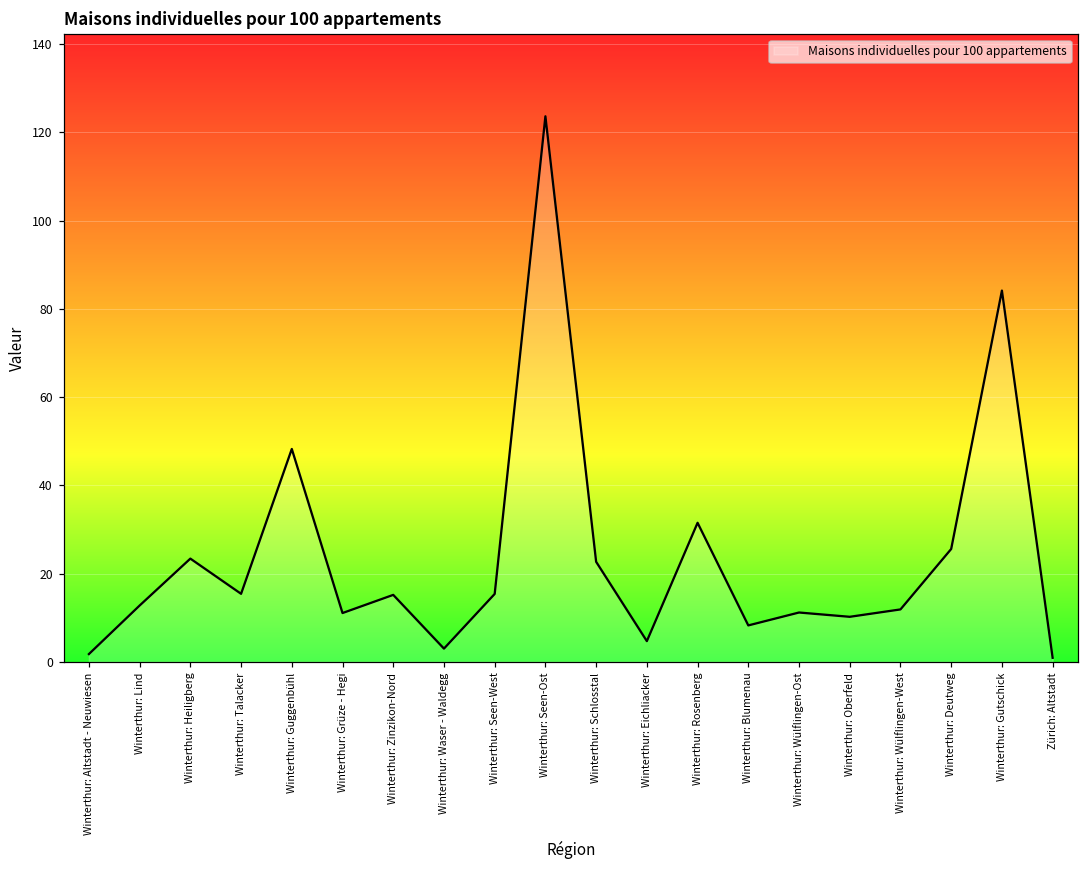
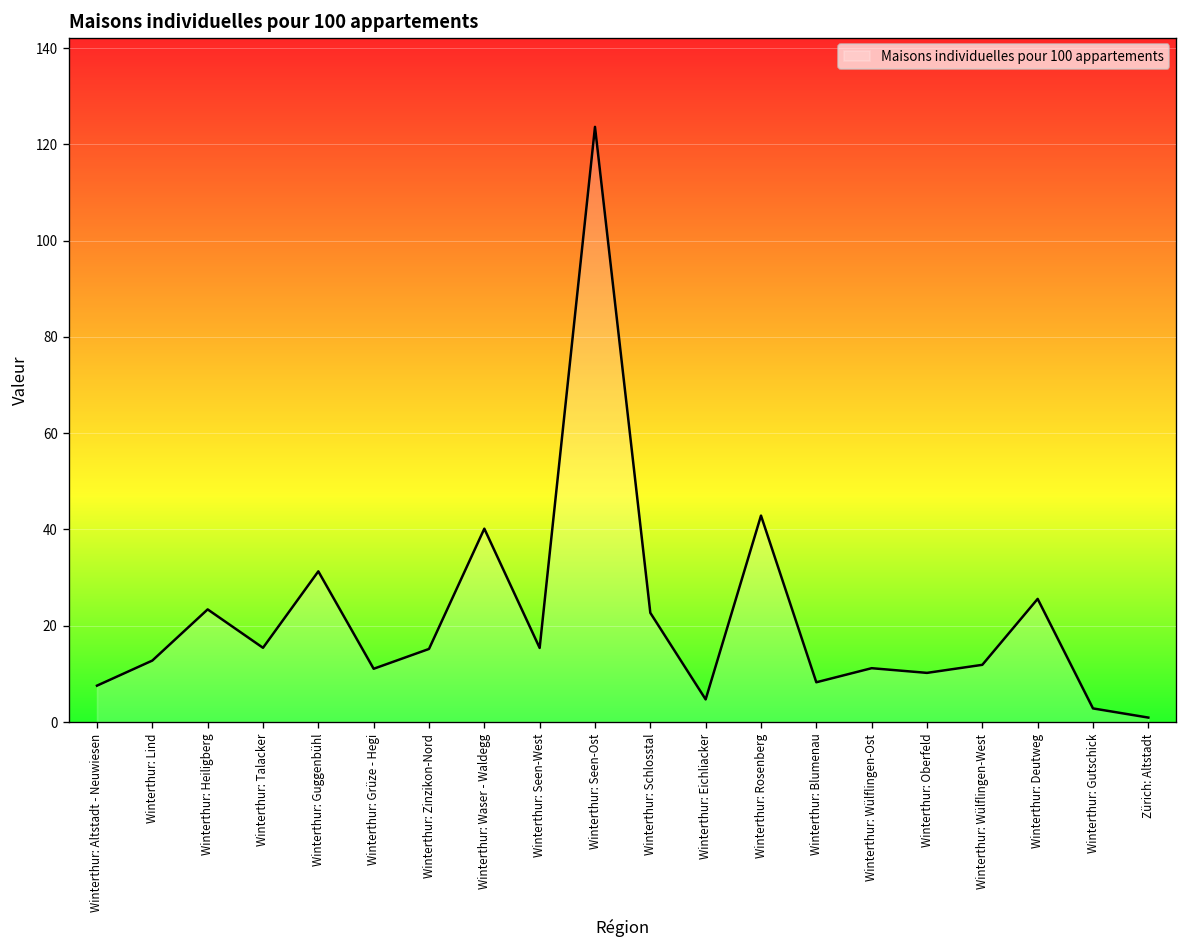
  {
-   "Winterthur: Altstadt - Neuwiesen": 2,
+   "Winterthur: Altstadt - Neuwiesen": 8,
    "Winterthur: Lind": 13,
    "Winterthur: Heiligberg": 23,
    "Winterthur: Talacker": 15,
-   "Winterthur: Guggenbühl": 48,
+   "Winterthur: Guggenbühl": 31,
    "Winterthur: Grüze - Hegi": 11,
    "Winterthur: Zinzikon-Nord": 15,
-   "Winterthur: Waser - Waldegg": 3,
+   "Winterthur: Waser - Waldegg": 40,
    "Winterthur: Seen-West": 15,
    "Winterthur: Seen-Ost": 124,
    "Winterthur: Schlosstal": 23,
    "Winterthur: Eichliacker": 5,
-   "Winterthur: Rosenberg": 32,
+   "Winterthur: Rosenberg": 43,
    "Winterthur: Blumenau": 8,
    "Winterthur: Wülflingen-Ost": 11,
    "Winterthur: Oberfeld": 10,
    "Winterthur: Wülflingen-West": 12,
    "Winterthur: Deutweg": 26,
-   "Winterthur: Gutschick": 84,
+   "Winterthur: Gutschick": 3,
    "Zürich: Altstadt": 1
  }
